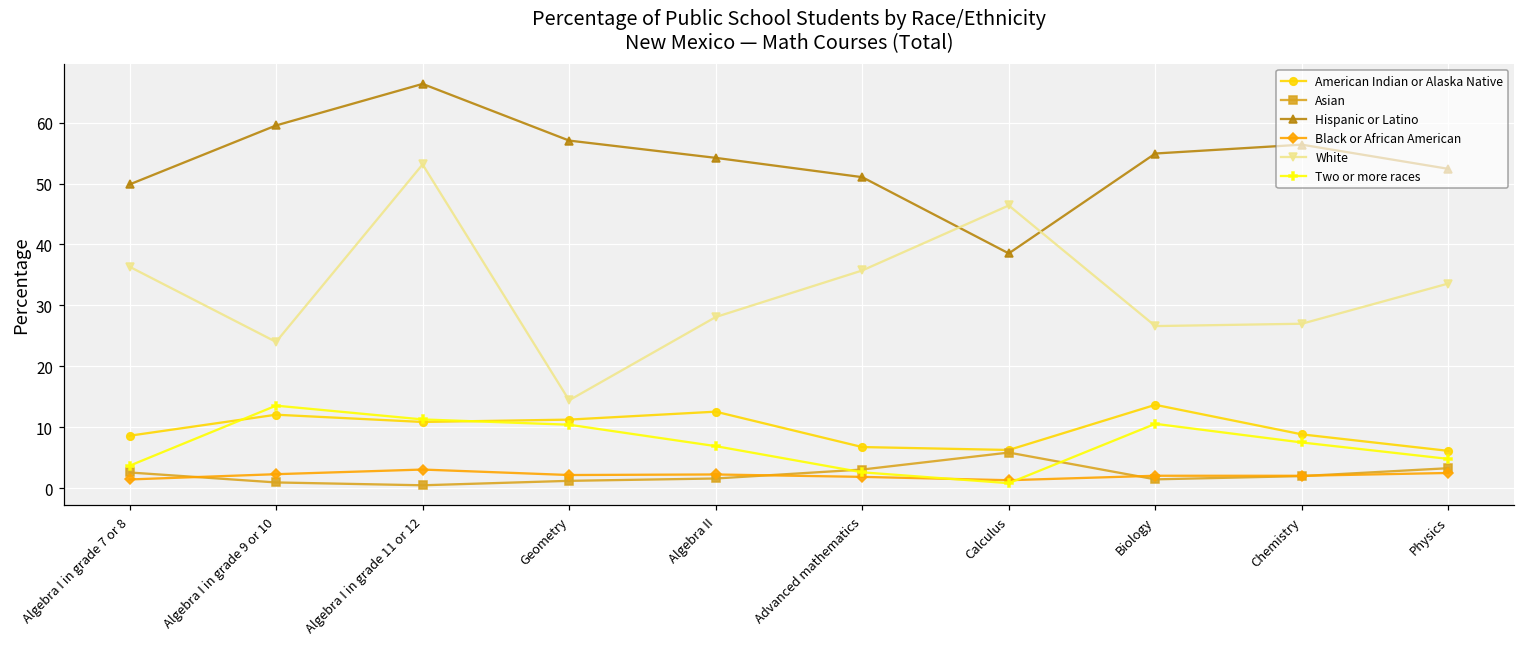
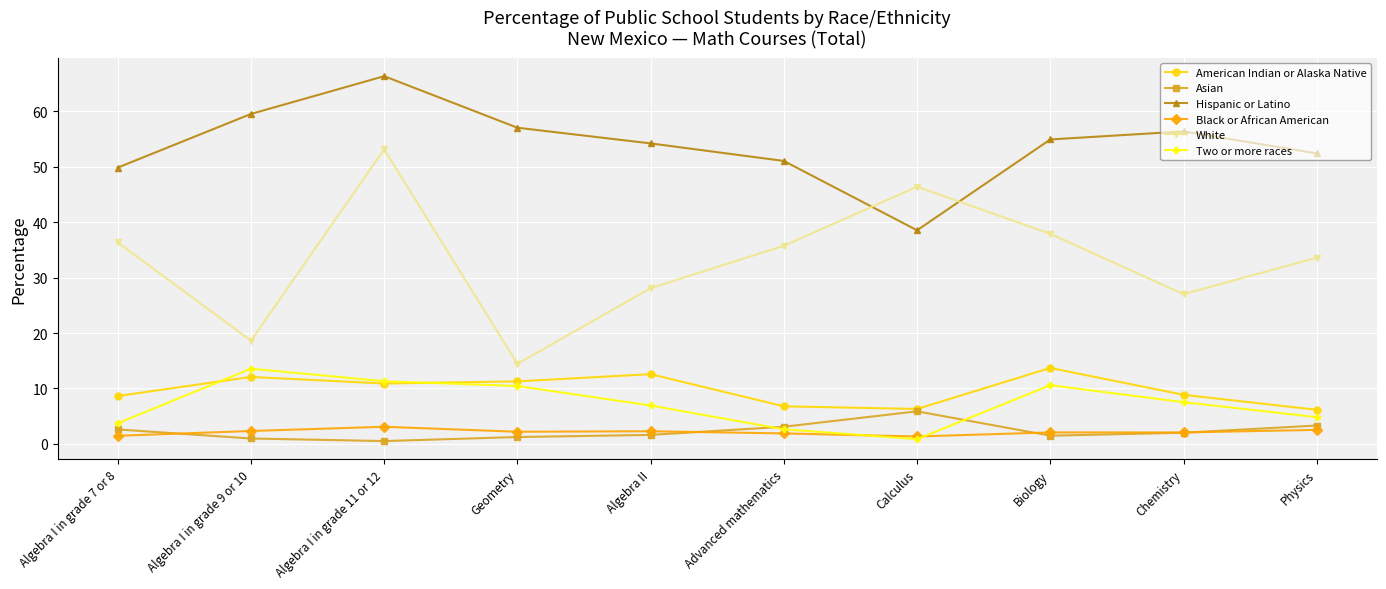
  {
    "White": {
      "Algebra I in grade 7 or 8": 36,
-     "Algebra I in grade 9 or 10": 24,
+     "Algebra I in grade 9 or 10": 19,
      "Algebra I in grade 11 or 12": 53,
      "Geometry": 14,
      "Algebra II": 28,
      "Advanced mathematics": 36,
      "Calculus": 46,
-     "Biology": 27,
+     "Biology": 38,
      "Chemistry": 27,
      "Physics": 34
    }
  }
